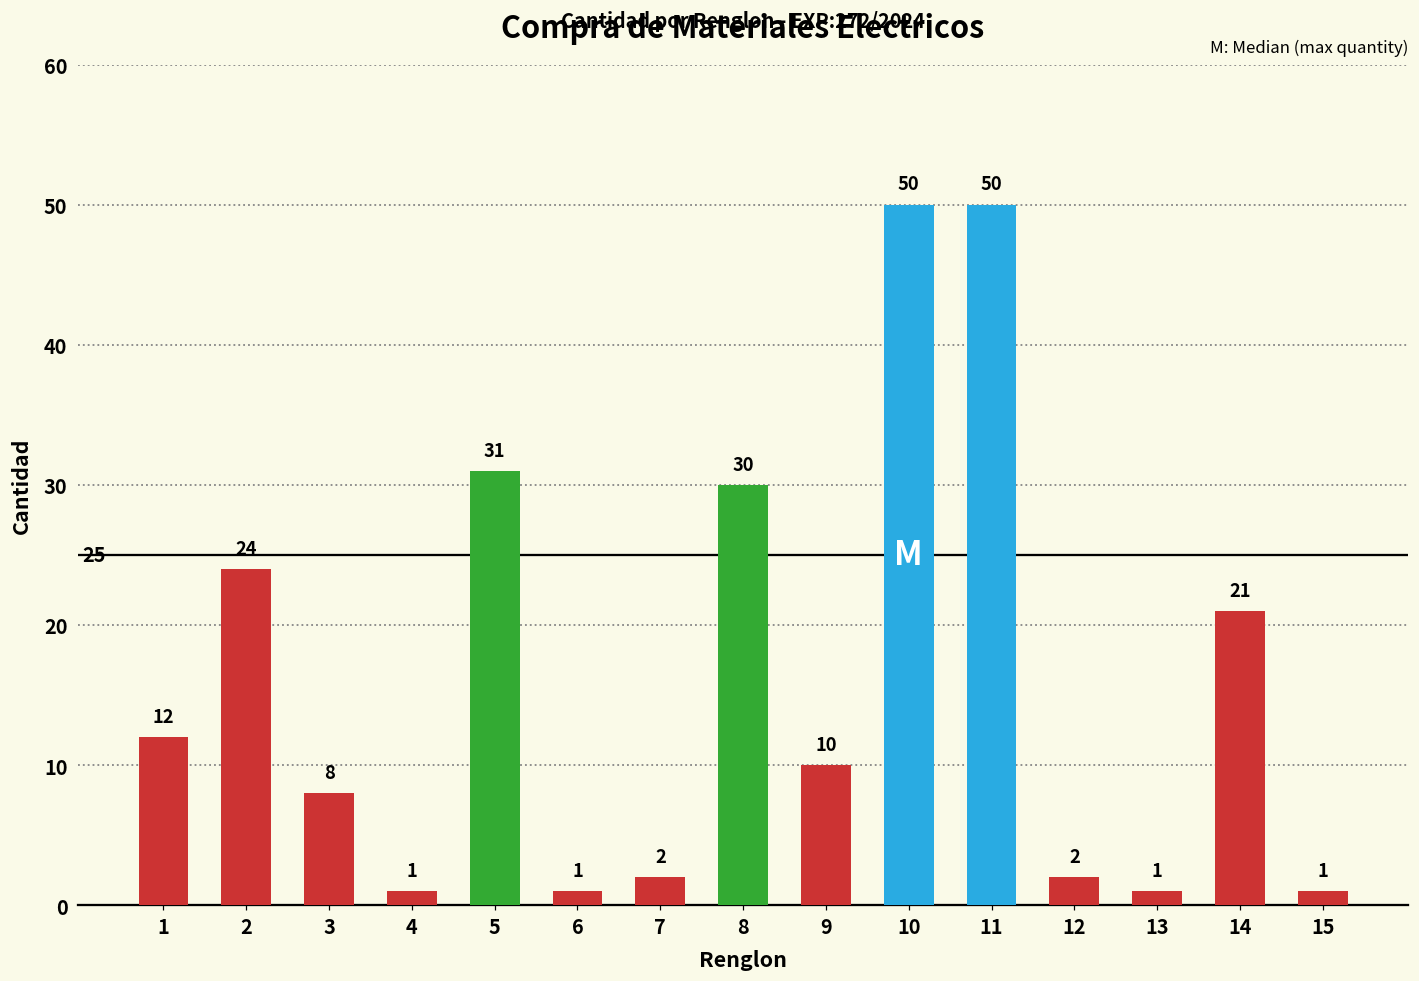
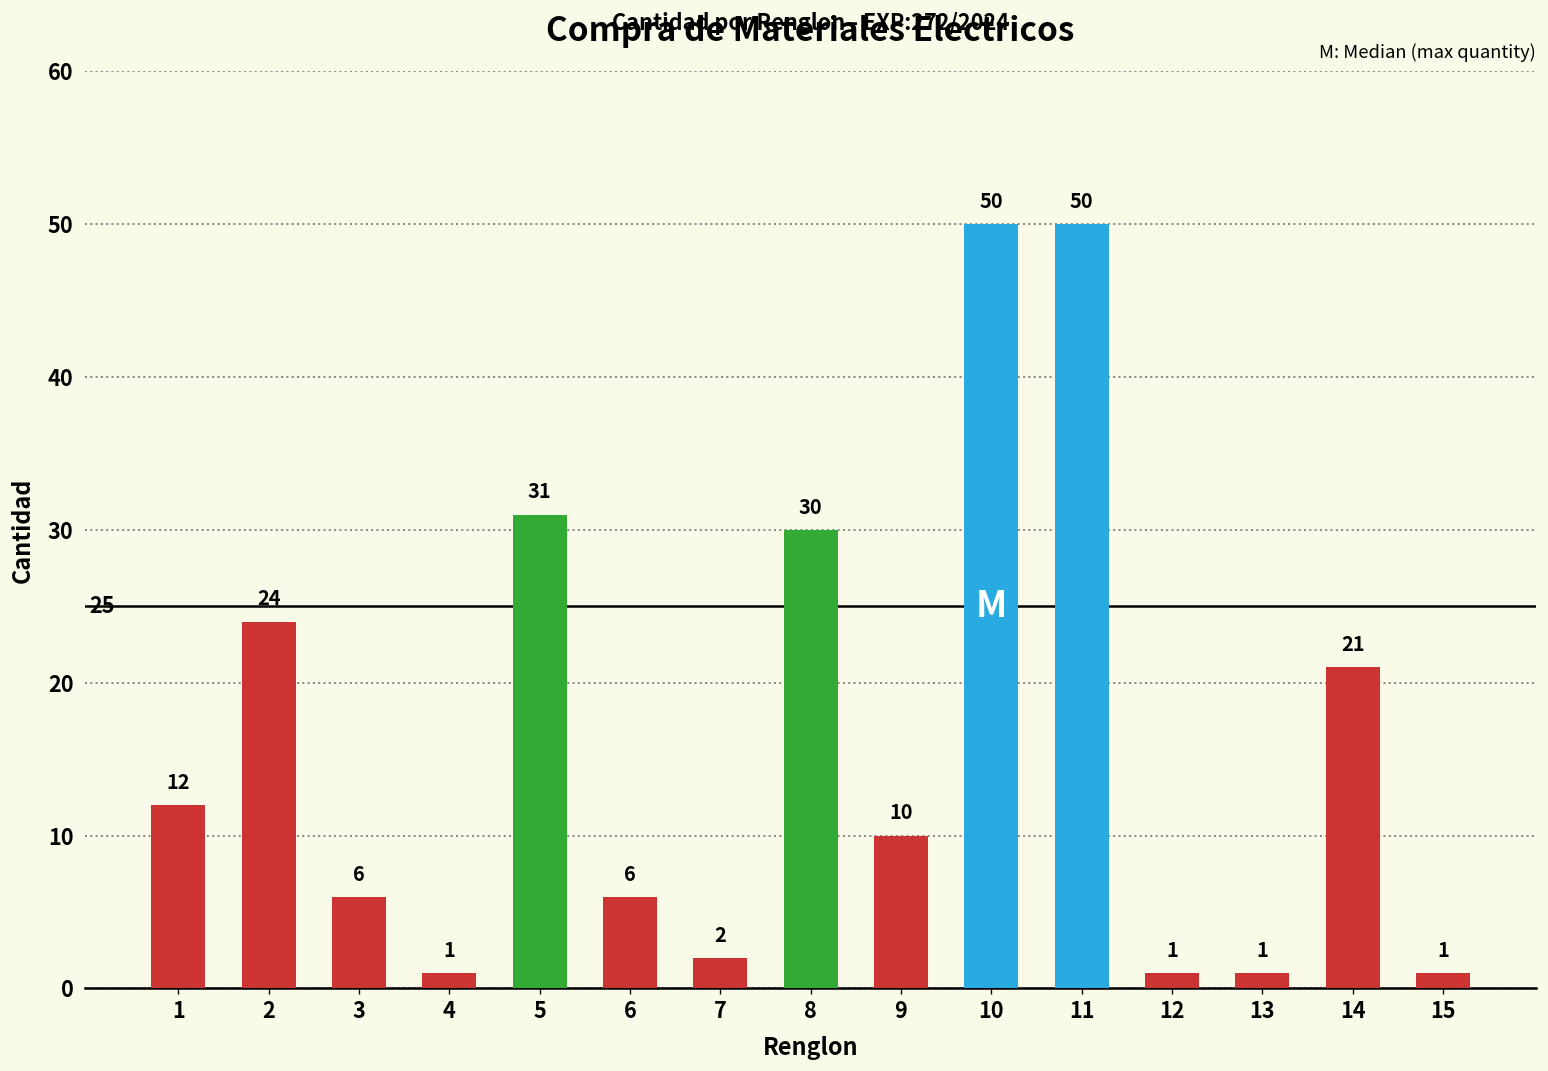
  {
    "1": 12,
    "2": 24,
-   "3": 8,
+   "3": 6,
    "4": 1,
    "5": 31,
-   "6": 1,
+   "6": 6,
    "7": 2,
    "8": 30,
    "9": 10,
    "10": 50,
    "11": 50,
-   "12": 2,
+   "12": 1,
    "13": 1,
    "14": 21,
    "15": 1
  }
